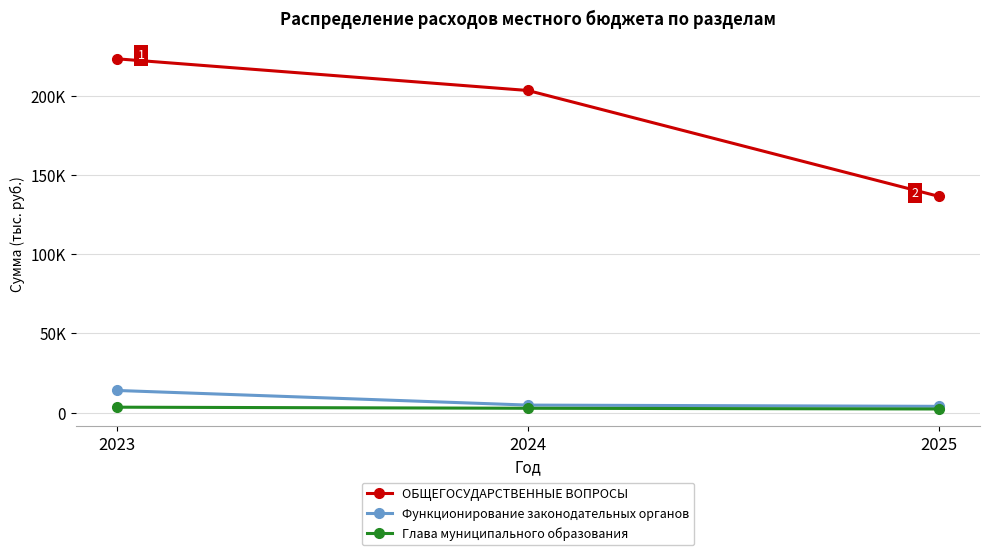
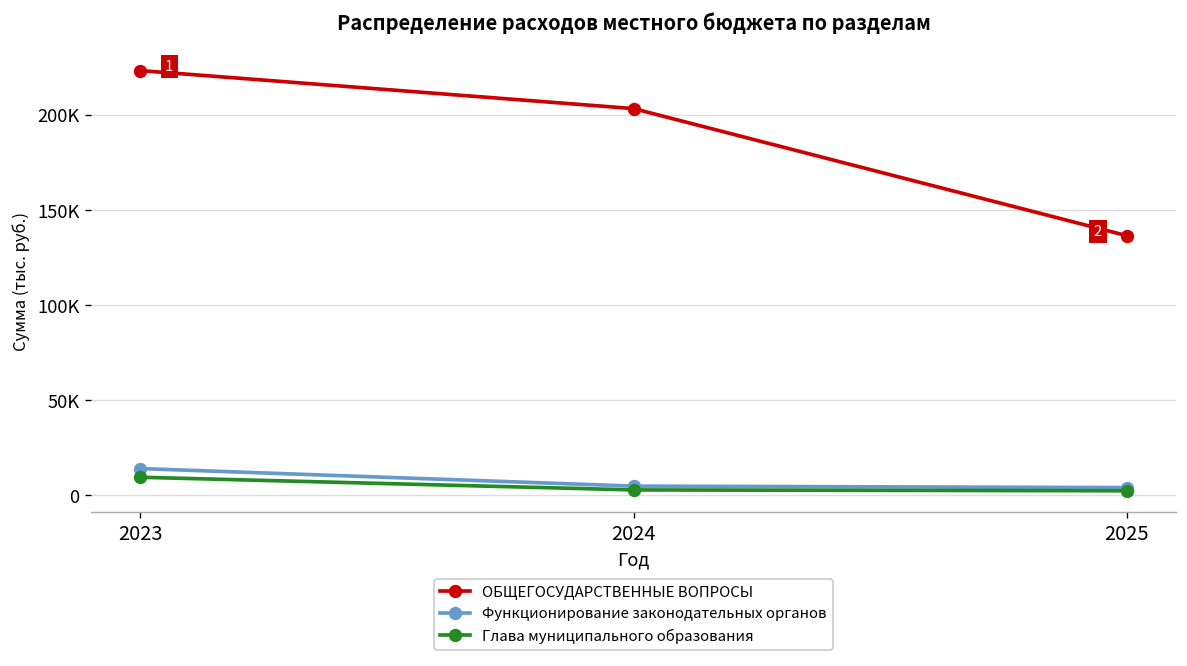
  {
    "ОБЩЕГОСУДАРСТВЕННЫЕ ВОПРОСЫ": {
      "2024": 203000
    },
    "Функционирование законодательных органов": {
      "2023": 14000,
      "2024": 5000,
      "2025": 4000
    },
    "Глава муниципального образования": {
-     "2023": 4000,
+     "2023": 9000,
      "2024": 3000,
      "2025": 2000
    }
  }
